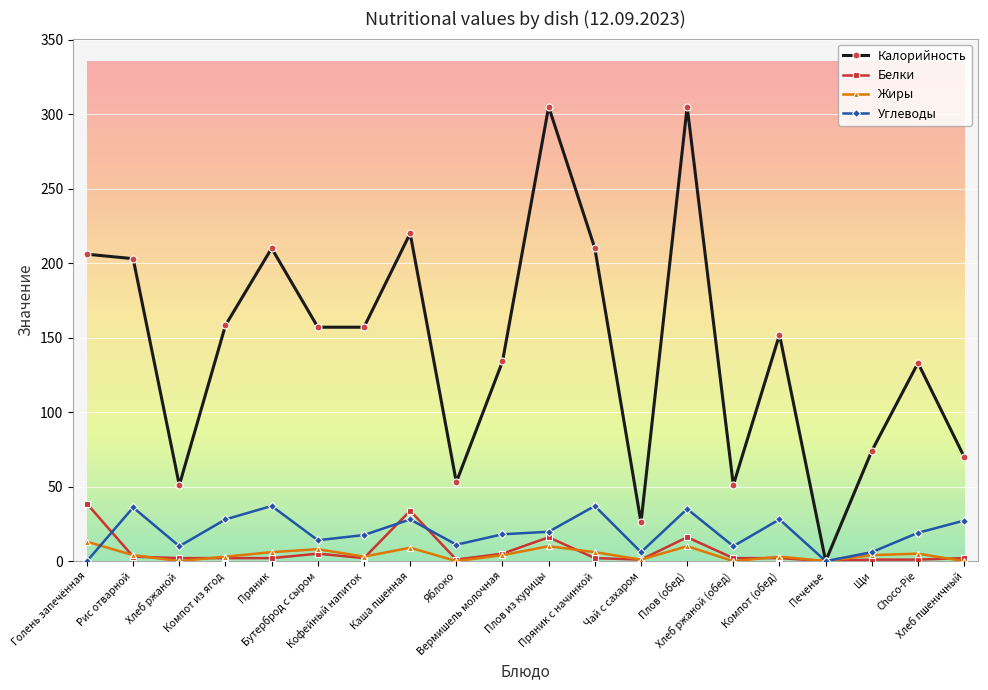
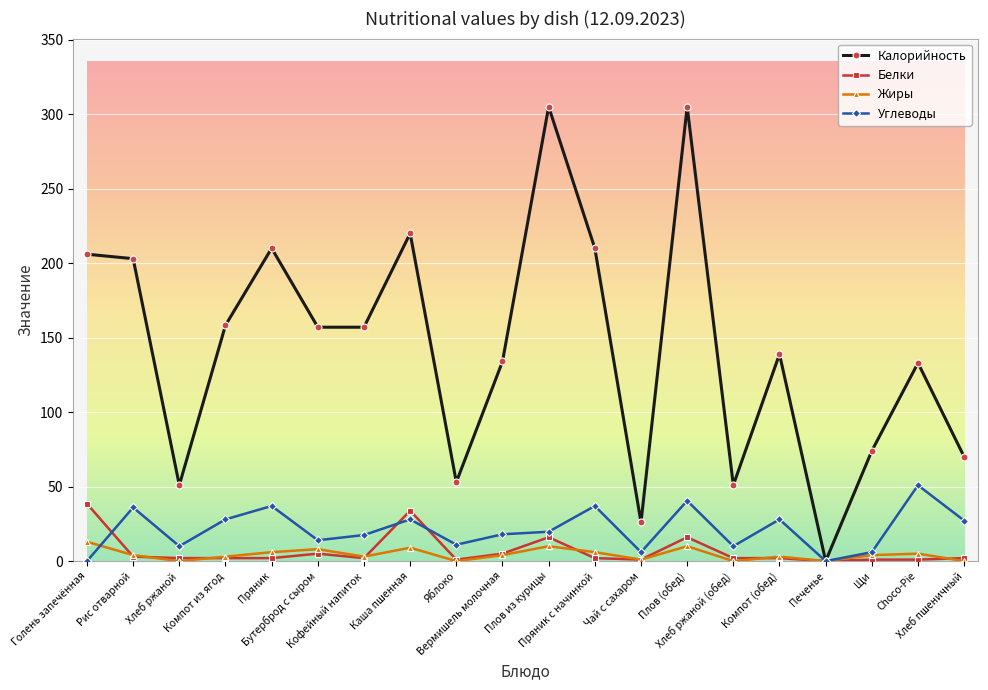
  {
    "Калорийность": {
      "Голень запечённая": 206,
      "Рис отварной": 203,
      "Хлеб ржаной": 51,
      "Компот из ягод": 158,
      "Пряник": 210,
      "Бутерброд с сыром": 157,
      "Кофейный напиток": 157,
      "Каша пшенная": 220,
      "Яблоко": 53,
      "Вермишель молочная": 134,
      "Плов из курицы": 305,
      "Пряник с начинкой": 210,
      "Чай с сахаром": 26,
      "Плов (обед)": 305,
      "Хлеб ржаной (обед)": 51,
-     "Компот (обед)": 152,
+     "Компот (обед)": 139,
      "Щи": 74,
      "Choco-Pie": 133,
      "Хлеб пшеничный": 70
    },
    "Белки": {
      "Голень запечённая": 39,
      "Хлеб ржаной": 2,
      "Пряник": 2,
      "Бутерброд с сыром": 5,
      "Каша пшенная": 34,
      "Плов из курицы": 16,
      "Пряник с начинкой": 2,
      "Плов (обед)": 16,
      "Хлеб ржаной (обед)": 2,
      "Щи": 1,
      "Choco-Pie": 1,
      "Хлеб пшеничный": 2
    },
    "Жиры": {
      "Голень запечённая": 13,
      "Хлеб ржаной": 0,
      "Пряник": 6,
      "Бутерброд с сыром": 8,
      "Каша пшенная": 9,
      "Плов из курицы": 10,
      "Пряник с начинкой": 6,
      "Плов (обед)": 10,
      "Хлеб ржаной (обед)": 0,
      "Щи": 4,
      "Choco-Pie": 5,
      "Хлеб пшеничный": 0
    },
    "Углеводы": {
      "Голень запечённая": 0,
      "Рис отварной": 36,
      "Хлеб ржаной": 10,
      "Компот из ягод": 28,
      "Пряник": 37,
      "Бутерброд с сыром": 14,
      "Кофейный напиток": 18,
      "Каша пшенная": 28,
      "Яблоко": 11,
      "Вермишель молочная": 18,
      "Плов из курицы": 20,
      "Пряник с начинкой": 37,
      "Чай с сахаром": 6,
-     "Плов (обед)": 35,
+     "Плов (обед)": 41,
      "Хлеб ржаной (обед)": 10,
      "Компот (обед)": 28,
      "Щи": 6,
-     "Choco-Pie": 19,
+     "Choco-Pie": 51,
      "Хлеб пшеничный": 27
    }
  }
